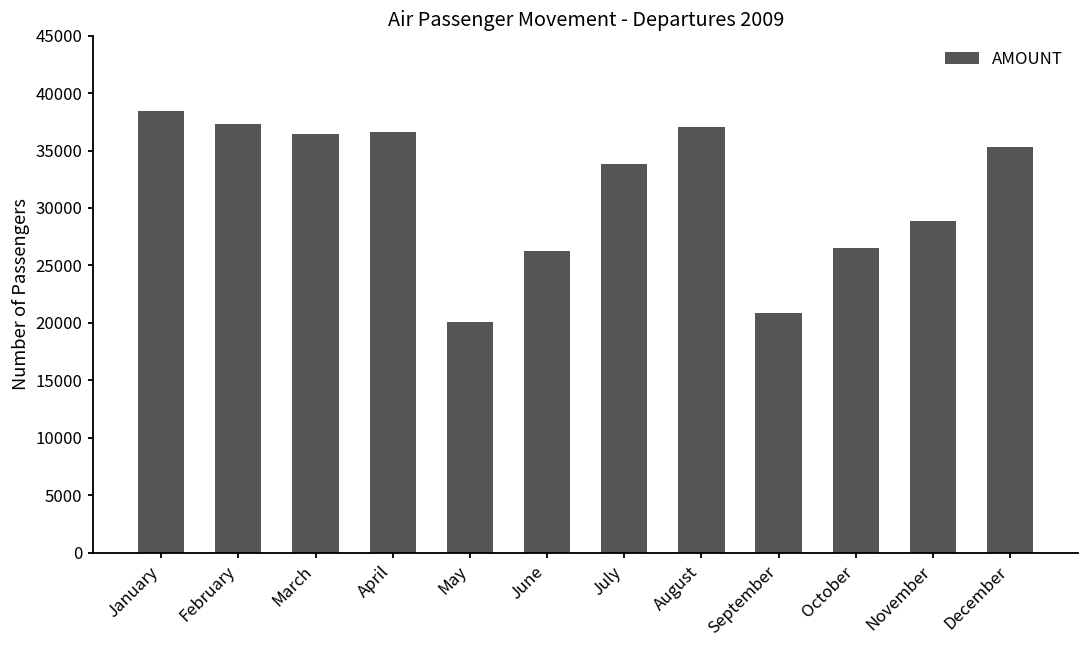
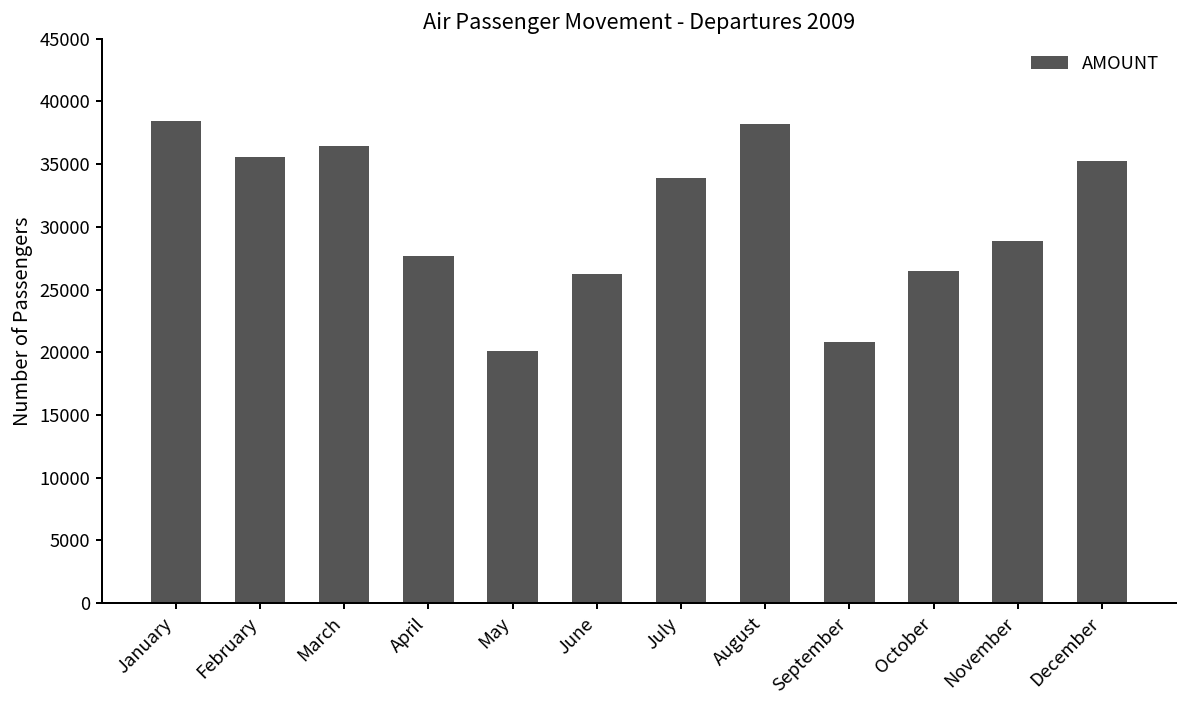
  {
    "January": 38400,
-   "February": 37300,
+   "February": 35600,
    "March": 36500,
-   "April": 36600,
+   "April": 27700,
    "May": 20100,
    "June": 26300,
    "July": 33900,
-   "August": 37000,
+   "August": 38200,
    "September": 20900,
    "October": 26500,
    "November": 28900,
    "December": 35300
  }
